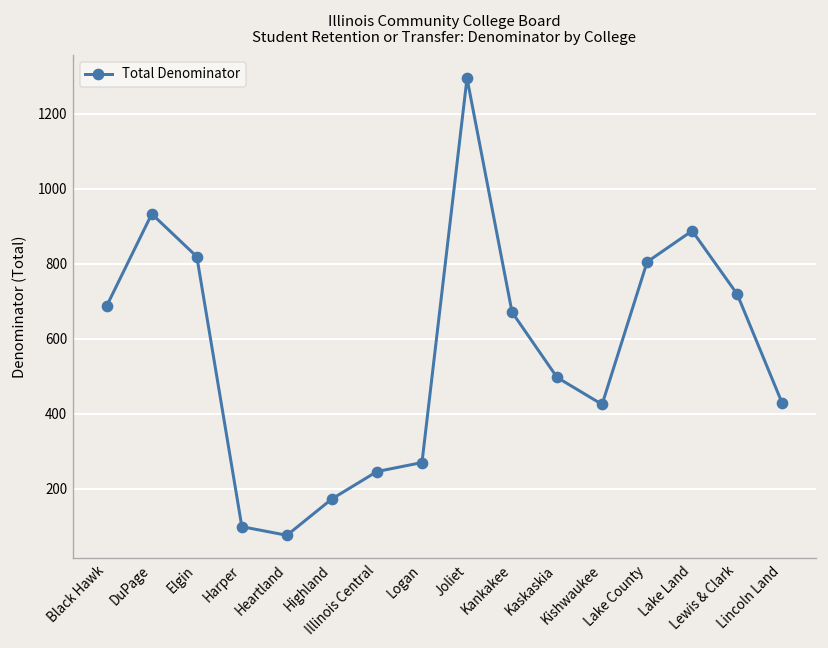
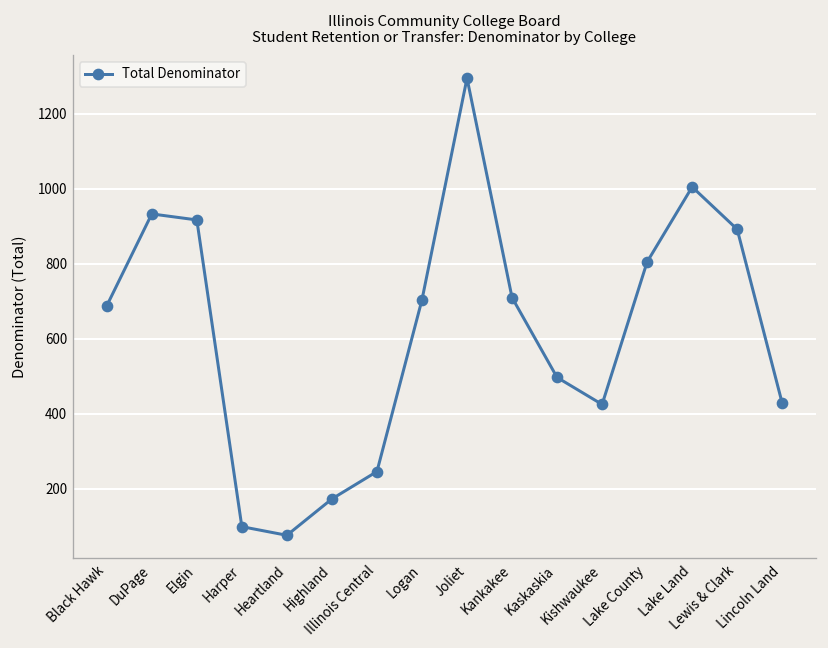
  {
    "Black Hawk": 690,
    "DuPage": 930,
-   "Elgin": 820,
+   "Elgin": 920,
    "Harper": 100,
    "Heartland": 80,
    "Highland": 170,
    "Illinois Central": 250,
-   "Logan": 270,
+   "Logan": 700,
    "Joliet": 1300,
-   "Kankakee": 670,
+   "Kankakee": 710,
    "Kaskaskia": 500,
    "Kishwaukee": 430,
    "Lake County": 810,
-   "Lake Land": 890,
-   "Lewis & Clark": 720,
+   "Lake Land": 1010,
+   "Lewis & Clark": 890,
    "Lincoln Land": 430
  }
